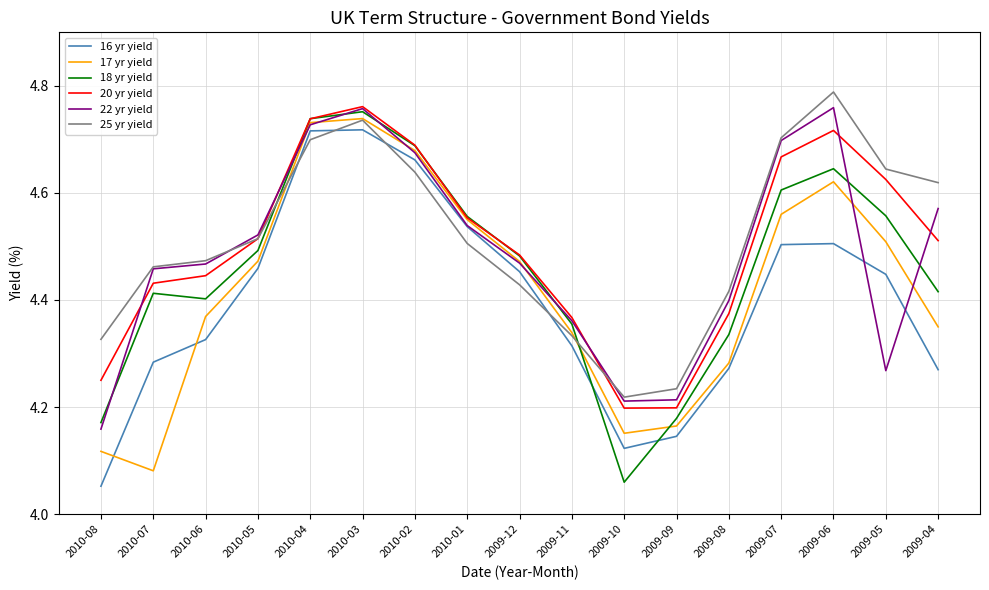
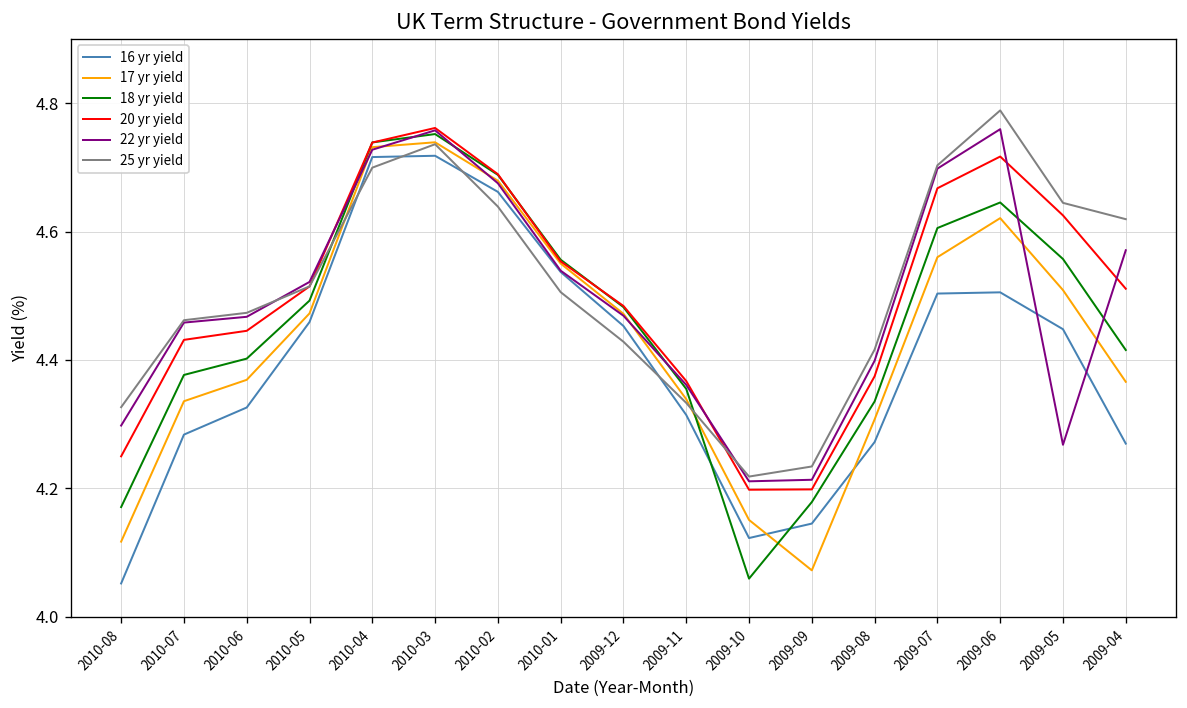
  {
    "16 yr yield": {
      "2010-08": 4.05,
      "2010-07": 4.28,
      "2010-06": 4.33,
      "2010-05": 4.46,
      "2010-04": 4.72,
      "2010-03": 4.72,
      "2010-02": 4.66,
      "2009-12": 4.45,
      "2009-11": 4.31,
      "2009-10": 4.12,
      "2009-09": 4.15,
      "2009-08": 4.27,
      "2009-07": 4.50,
      "2009-06": 4.51,
      "2009-05": 4.45,
      "2009-04": 4.27
    },
    "17 yr yield": {
      "2010-08": 4.12,
-     "2010-07": 4.08,
+     "2010-07": 4.34,
      "2010-06": 4.37,
      "2010-05": 4.47,
      "2009-11": 4.34,
      "2009-10": 4.15,
-     "2009-09": 4.16,
-     "2009-08": 4.28,
+     "2009-09": 4.07,
+     "2009-08": 4.31,
      "2009-07": 4.56,
      "2009-06": 4.62,
      "2009-05": 4.51,
-     "2009-04": 4.35
+     "2009-04": 4.37
    },
    "18 yr yield": {
      "2010-08": 4.17,
-     "2010-07": 4.41,
+     "2010-07": 4.38,
      "2010-06": 4.40,
      "2010-05": 4.49,
      "2010-03": 4.75,
      "2009-11": 4.36,
      "2009-10": 4.06,
      "2009-09": 4.18,
      "2009-08": 4.34,
      "2009-07": 4.61,
      "2009-06": 4.65,
      "2009-05": 4.56,
      "2009-04": 4.42
    },
    "20 yr yield": {
      "2010-08": 4.25,
      "2010-07": 4.43,
      "2010-06": 4.45,
      "2009-11": 4.37,
      "2009-10": 4.20,
      "2009-09": 4.20,
      "2009-08": 4.37,
      "2009-07": 4.67,
      "2009-06": 4.72,
      "2009-05": 4.63,
      "2009-04": 4.51
    },
    "22 yr yield": {
-     "2010-08": 4.16,
+     "2010-08": 4.30,
      "2010-06": 4.47,
      "2010-05": 4.52,
      "2009-11": 4.36,
      "2009-10": 4.21,
      "2009-09": 4.21,
      "2009-08": 4.40,
      "2009-07": 4.70,
      "2009-06": 4.76,
      "2009-05": 4.27,
      "2009-04": 4.57
    },
    "25 yr yield": {
      "2010-08": 4.33,
      "2010-06": 4.47,
      "2010-04": 4.70,
      "2010-02": 4.64,
      "2010-01": 4.51,
      "2009-12": 4.43,
      "2009-11": 4.33,
      "2009-10": 4.22,
      "2009-09": 4.23,
      "2009-08": 4.42,
      "2009-07": 4.70,
      "2009-06": 4.79,
      "2009-05": 4.64,
      "2009-04": 4.62
    }
  }
